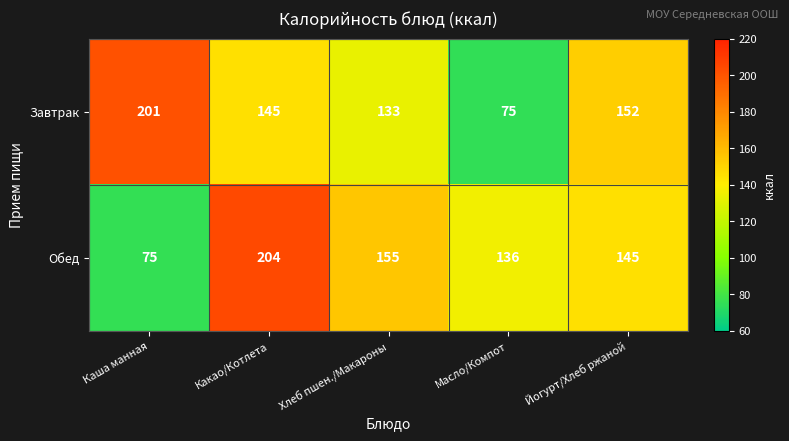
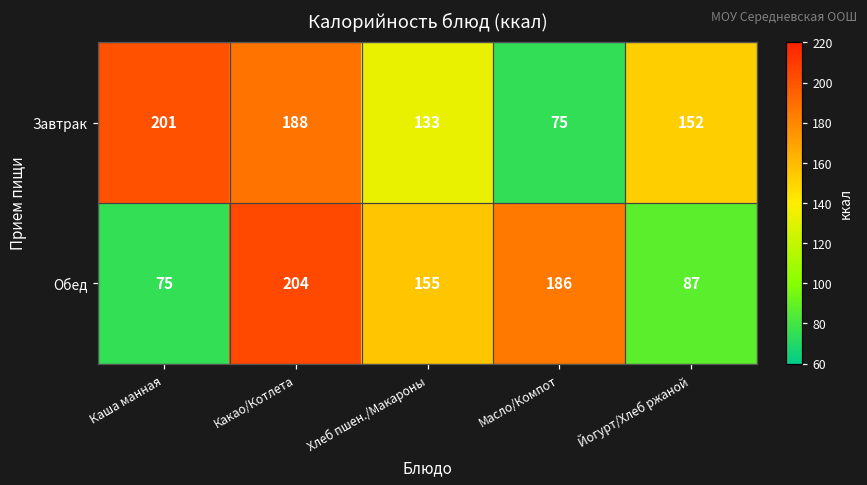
  {
    "Завтрак": {
      "Каша манная": 201,
-     "Какао/Котлета": 145,
+     "Какао/Котлета": 188,
      "Хлеб пшен./Макароны": 133,
      "Масло/Компот": 75,
      "Йогурт/Хлеб ржаной": 152
    },
    "Обед": {
      "Каша манная": 75,
      "Какао/Котлета": 204,
      "Хлеб пшен./Макароны": 155,
-     "Масло/Компот": 136,
-     "Йогурт/Хлеб ржаной": 145
+     "Масло/Компот": 186,
+     "Йогурт/Хлеб ржаной": 87
    }
  }
